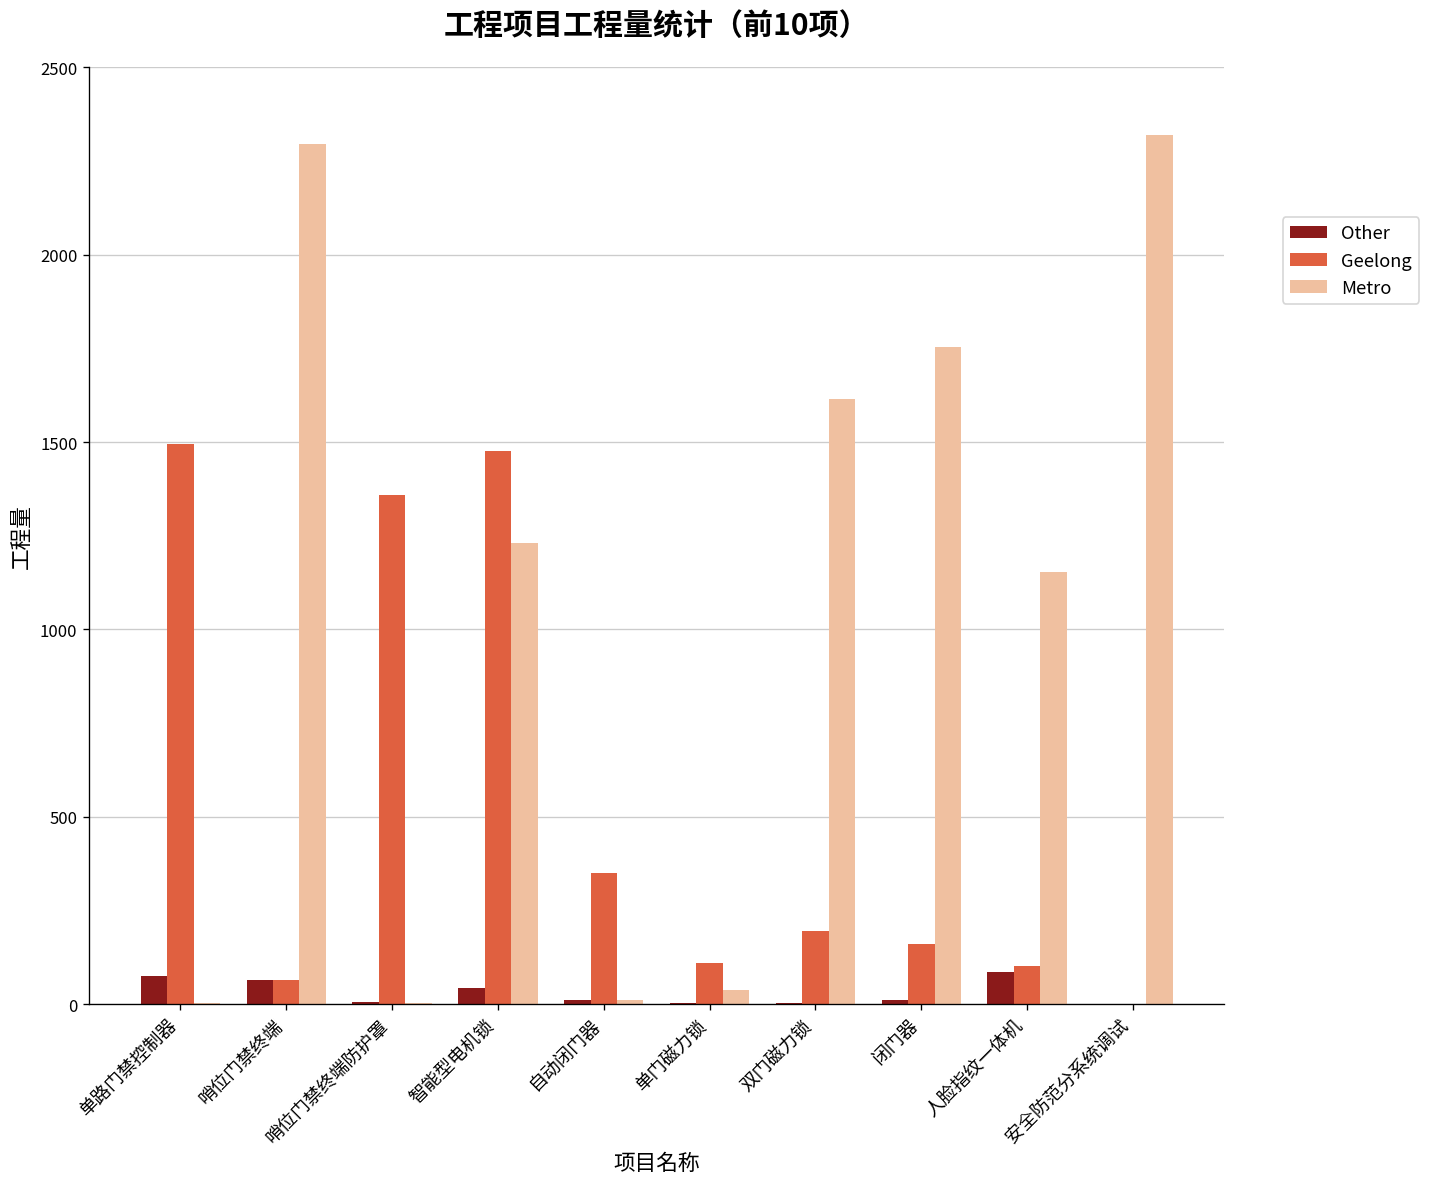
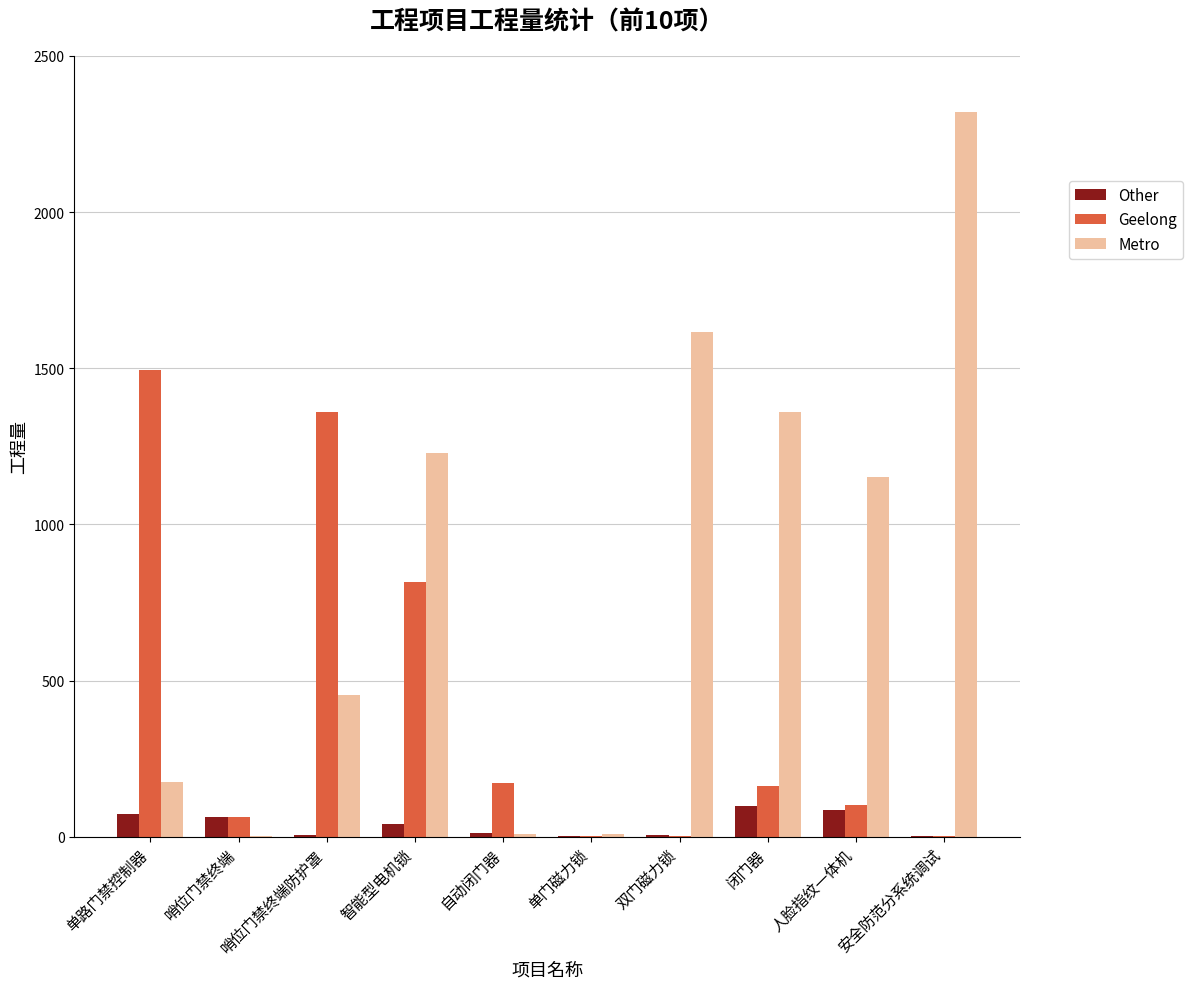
  {
    "Other": {
      "单路门禁控制器": 70,
      "哨位门禁终端": 60,
      "智能型电机锁": 40,
      "自动闭门器": 10,
-     "闭门器": 10,
+     "闭门器": 100,
      "人脸指纹一体机": 90
    },
    "Geelong": {
      "单路门禁控制器": 1490,
      "哨位门禁终端": 60,
      "哨位门禁终端防护罩": 1360,
-     "智能型电机锁": 1480,
-     "自动闭门器": 350,
-     "单门磁力锁": 110,
-     "双门磁力锁": 200,
+     "智能型电机锁": 820,
+     "自动闭门器": 170,
+     "单门磁力锁": 0,
+     "双门磁力锁": 0,
      "闭门器": 160,
      "人脸指纹一体机": 100
    },
    "Metro": {
-     "单路门禁控制器": 0,
-     "哨位门禁终端": 2300,
-     "哨位门禁终端防护罩": 0,
+     "单路门禁控制器": 170,
+     "哨位门禁终端": 0,
+     "哨位门禁终端防护罩": 450,
      "智能型电机锁": 1230,
      "自动闭门器": 10,
-     "单门磁力锁": 40,
+     "单门磁力锁": 10,
      "双门磁力锁": 1620,
-     "闭门器": 1750,
+     "闭门器": 1360,
      "人脸指纹一体机": 1150,
      "安全防范分系统调试": 2320
    }
  }
